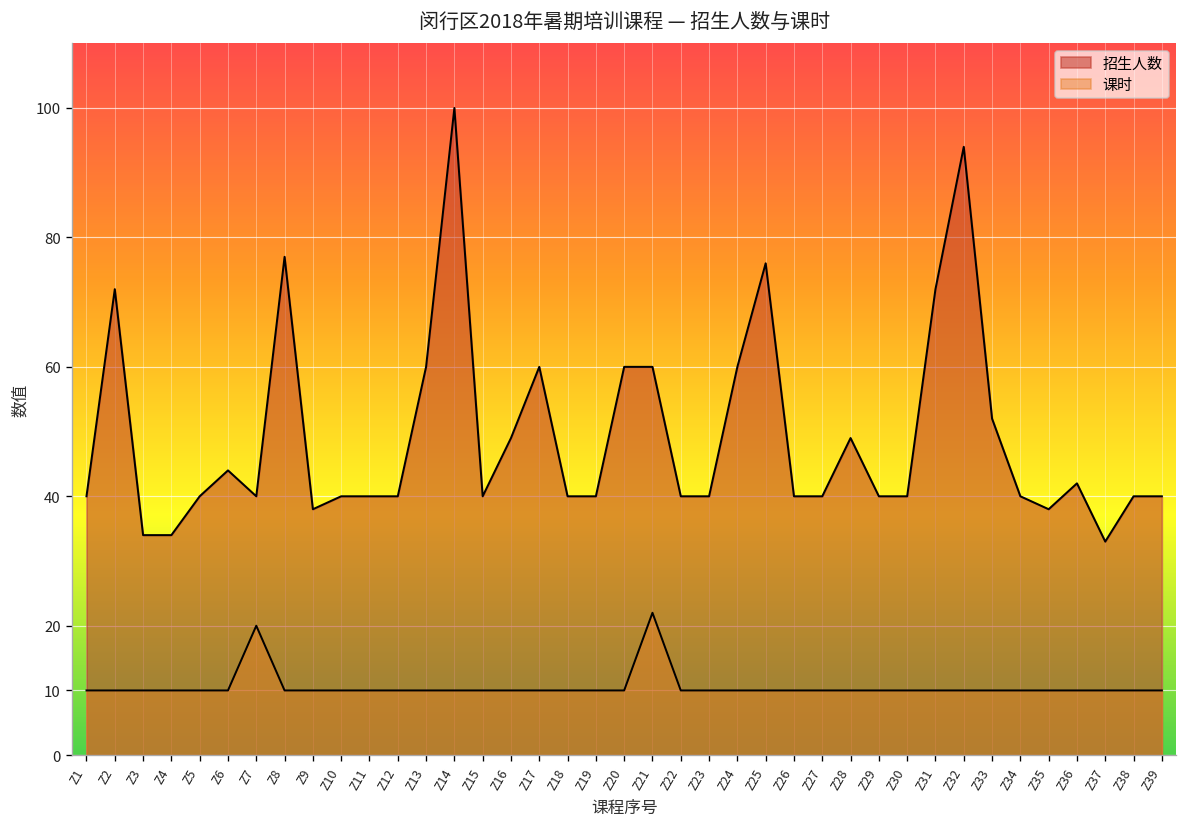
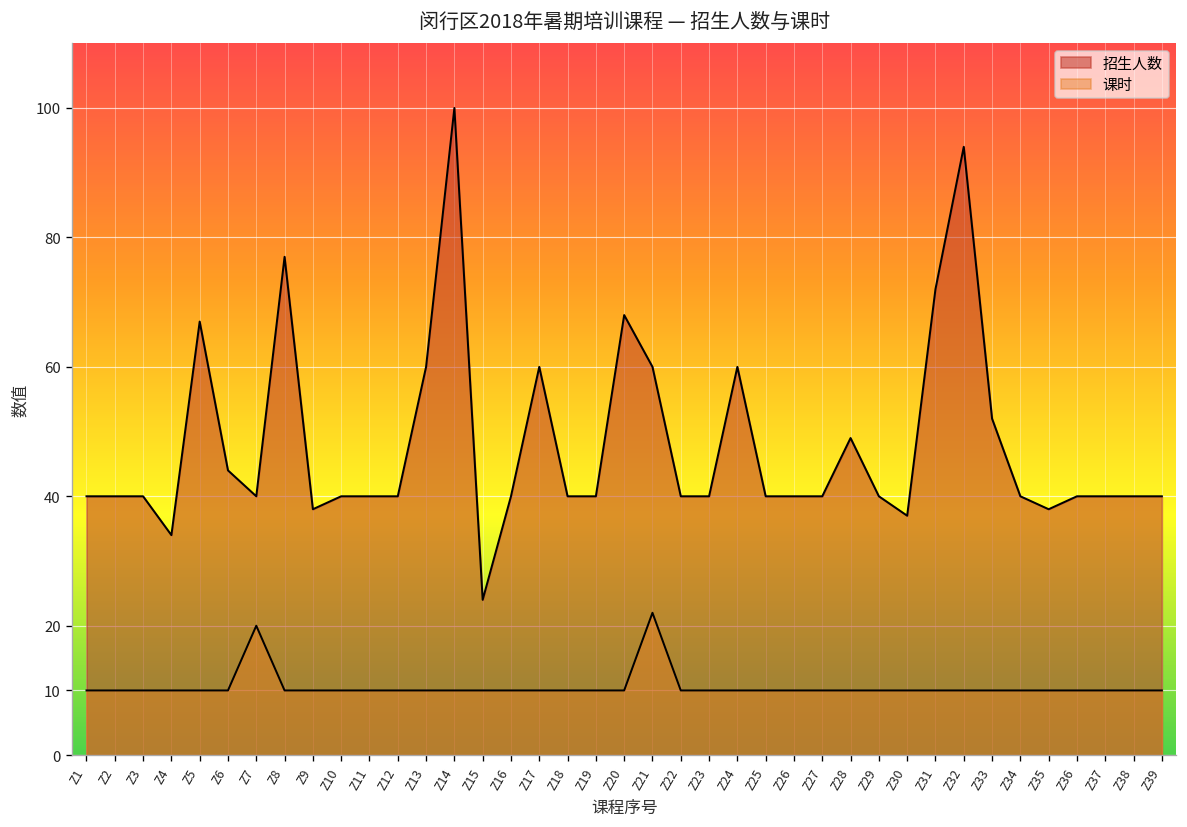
  {
    "招生人数": {
      "Z1": 40,
-     "Z2": 72,
-     "Z3": 34,
+     "Z2": 40,
+     "Z3": 40,
      "Z4": 34,
-     "Z5": 40,
+     "Z5": 67,
      "Z6": 44,
      "Z7": 40,
      "Z8": 77,
      "Z9": 38,
      "Z10": 40,
      "Z11": 40,
      "Z12": 40,
      "Z13": 60,
      "Z14": 100,
-     "Z15": 40,
-     "Z16": 49,
+     "Z15": 24,
+     "Z16": 40,
      "Z17": 60,
      "Z18": 40,
      "Z19": 40,
-     "Z20": 60,
+     "Z20": 68,
      "Z21": 60,
      "Z22": 40,
      "Z23": 40,
      "Z24": 60,
-     "Z25": 76,
+     "Z25": 40,
      "Z26": 40,
      "Z27": 40,
      "Z28": 49,
      "Z29": 40,
-     "Z30": 40,
+     "Z30": 37,
      "Z31": 72,
      "Z32": 94,
      "Z33": 52,
      "Z34": 40,
      "Z35": 38,
-     "Z36": 42,
-     "Z37": 33,
+     "Z36": 40,
+     "Z37": 40,
      "Z38": 40,
      "Z39": 40
    },
    "课时": {
      "Z1": 10,
      "Z2": 10,
      "Z3": 10,
      "Z4": 10,
      "Z5": 10,
      "Z6": 10,
      "Z7": 20,
      "Z8": 10,
      "Z9": 10,
      "Z10": 10,
      "Z11": 10,
      "Z12": 10,
      "Z13": 10,
      "Z14": 10,
      "Z15": 10,
      "Z16": 10,
      "Z17": 10,
      "Z18": 10,
      "Z19": 10,
      "Z20": 10,
      "Z21": 22,
      "Z22": 10,
      "Z23": 10,
      "Z24": 10,
      "Z25": 10,
      "Z26": 10,
      "Z27": 10,
      "Z28": 10,
      "Z29": 10,
      "Z30": 10,
      "Z31": 10,
      "Z32": 10,
      "Z33": 10,
      "Z34": 10,
      "Z35": 10,
      "Z36": 10,
      "Z37": 10,
      "Z38": 10,
      "Z39": 10
    }
  }
